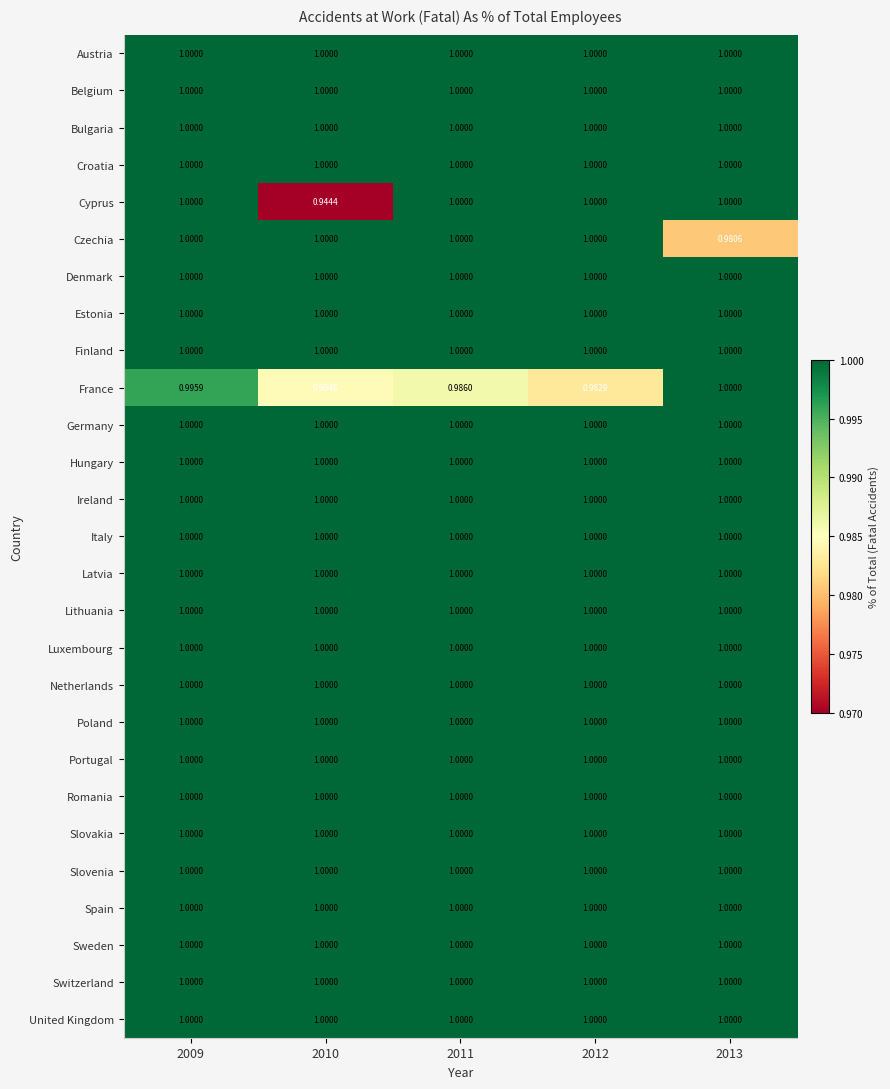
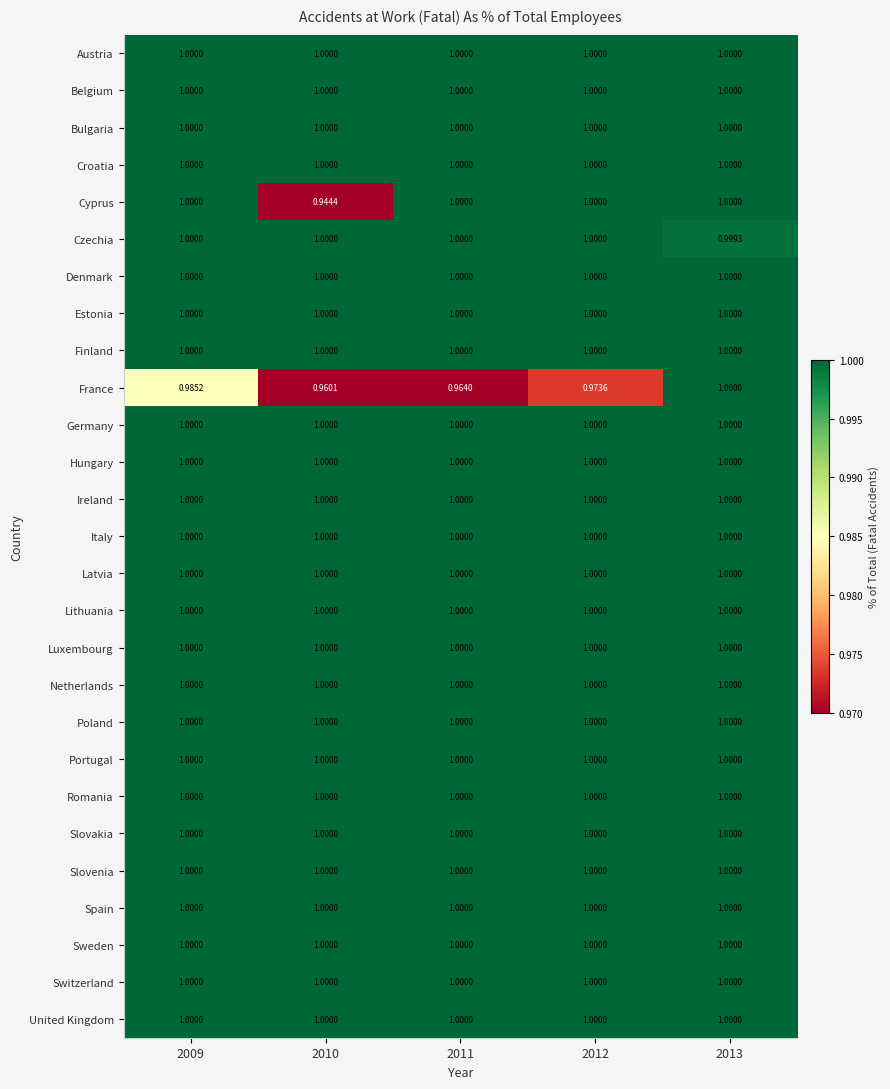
  {
    "Austria": {
      "2009": 1.0000,
      "2010": 1.0000,
      "2011": 1.0000,
      "2012": 1.0000,
      "2013": 1.0000
    },
    "Belgium": {
      "2009": 1.0000,
      "2010": 1.0000,
      "2011": 1.0000,
      "2012": 1.0000,
      "2013": 1.0000
    },
    "Bulgaria": {
      "2009": 1.0000,
      "2010": 1.0000,
      "2011": 1.0000,
      "2012": 1.0000,
      "2013": 1.0000
    },
    "Croatia": {
      "2009": 1.0000,
      "2010": 1.0000,
      "2011": 1.0000,
      "2012": 1.0000,
      "2013": 1.0000
    },
    "Cyprus": {
      "2009": 1.0000,
      "2010": 0.9444,
      "2011": 1.0000,
      "2012": 1.0000,
      "2013": 1.0000
    },
    "Czechia": {
      "2009": 1.0000,
      "2010": 1.0000,
      "2011": 1.0000,
      "2012": 1.0000,
-     "2013": 0.9806
+     "2013": 0.9993
    },
    "Denmark": {
      "2009": 1.0000,
      "2010": 1.0000,
      "2011": 1.0000,
      "2012": 1.0000,
      "2013": 1.0000
    },
    "Estonia": {
      "2009": 1.0000,
      "2010": 1.0000,
      "2011": 1.0000,
      "2012": 1.0000,
      "2013": 1.0000
    },
    "Finland": {
      "2009": 1.0000,
      "2010": 1.0000,
      "2011": 1.0000,
      "2012": 1.0000,
      "2013": 1.0000
    },
    "France": {
-     "2009": 0.9959,
-     "2010": 0.9846,
-     "2011": 0.9860,
-     "2012": 0.9829,
+     "2009": 0.9852,
+     "2010": 0.9601,
+     "2011": 0.9640,
+     "2012": 0.9736,
      "2013": 1.0000
    },
    "Germany": {
      "2009": 1.0000,
      "2010": 1.0000,
      "2011": 1.0000,
      "2012": 1.0000,
      "2013": 1.0000
    },
    "Hungary": {
      "2009": 1.0000,
      "2010": 1.0000,
      "2011": 1.0000,
      "2012": 1.0000,
      "2013": 1.0000
    },
    "Ireland": {
      "2009": 1.0000,
      "2010": 1.0000,
      "2011": 1.0000,
      "2012": 1.0000,
      "2013": 1.0000
    },
    "Italy": {
      "2009": 1.0000,
      "2010": 1.0000,
      "2011": 1.0000,
      "2012": 1.0000,
      "2013": 1.0000
    },
    "Latvia": {
      "2009": 1.0000,
      "2010": 1.0000,
      "2011": 1.0000,
      "2012": 1.0000,
      "2013": 1.0000
    },
    "Lithuania": {
      "2009": 1.0000,
      "2010": 1.0000,
      "2011": 1.0000,
      "2012": 1.0000,
      "2013": 1.0000
    },
    "Luxembourg": {
      "2009": 1.0000,
      "2010": 1.0000,
      "2011": 1.0000,
      "2012": 1.0000,
      "2013": 1.0000
    },
    "Netherlands": {
      "2009": 1.0000,
      "2010": 1.0000,
      "2011": 1.0000,
      "2012": 1.0000,
      "2013": 1.0000
    },
    "Poland": {
      "2009": 1.0000,
      "2010": 1.0000,
      "2011": 1.0000,
      "2012": 1.0000,
      "2013": 1.0000
    },
    "Portugal": {
      "2009": 1.0000,
      "2010": 1.0000,
      "2011": 1.0000,
      "2012": 1.0000,
      "2013": 1.0000
    },
    "Romania": {
      "2009": 1.0000,
      "2010": 1.0000,
      "2011": 1.0000,
      "2012": 1.0000,
      "2013": 1.0000
    },
    "Slovakia": {
      "2009": 1.0000,
      "2010": 1.0000,
      "2011": 1.0000,
      "2012": 1.0000,
      "2013": 1.0000
    },
    "Slovenia": {
      "2009": 1.0000,
      "2010": 1.0000,
      "2011": 1.0000,
      "2012": 1.0000,
      "2013": 1.0000
    },
    "Spain": {
      "2009": 1.0000,
      "2010": 1.0000,
      "2011": 1.0000,
      "2012": 1.0000,
      "2013": 1.0000
    },
    "Sweden": {
      "2009": 1.0000,
      "2010": 1.0000,
      "2011": 1.0000,
      "2012": 1.0000,
      "2013": 1.0000
    },
    "Switzerland": {
      "2009": 1.0000,
      "2010": 1.0000,
      "2011": 1.0000,
      "2012": 1.0000,
      "2013": 1.0000
    },
    "United Kingdom": {
      "2009": 1.0000,
      "2010": 1.0000,
      "2011": 1.0000,
      "2012": 1.0000,
      "2013": 1.0000
    }
  }
